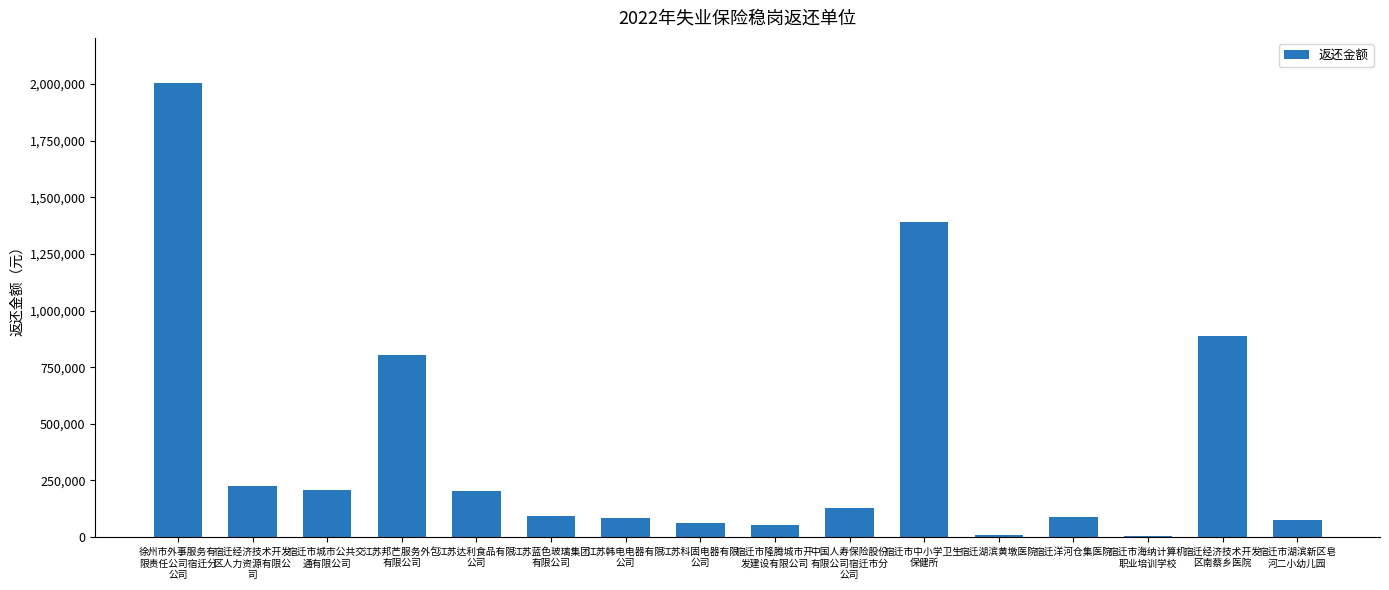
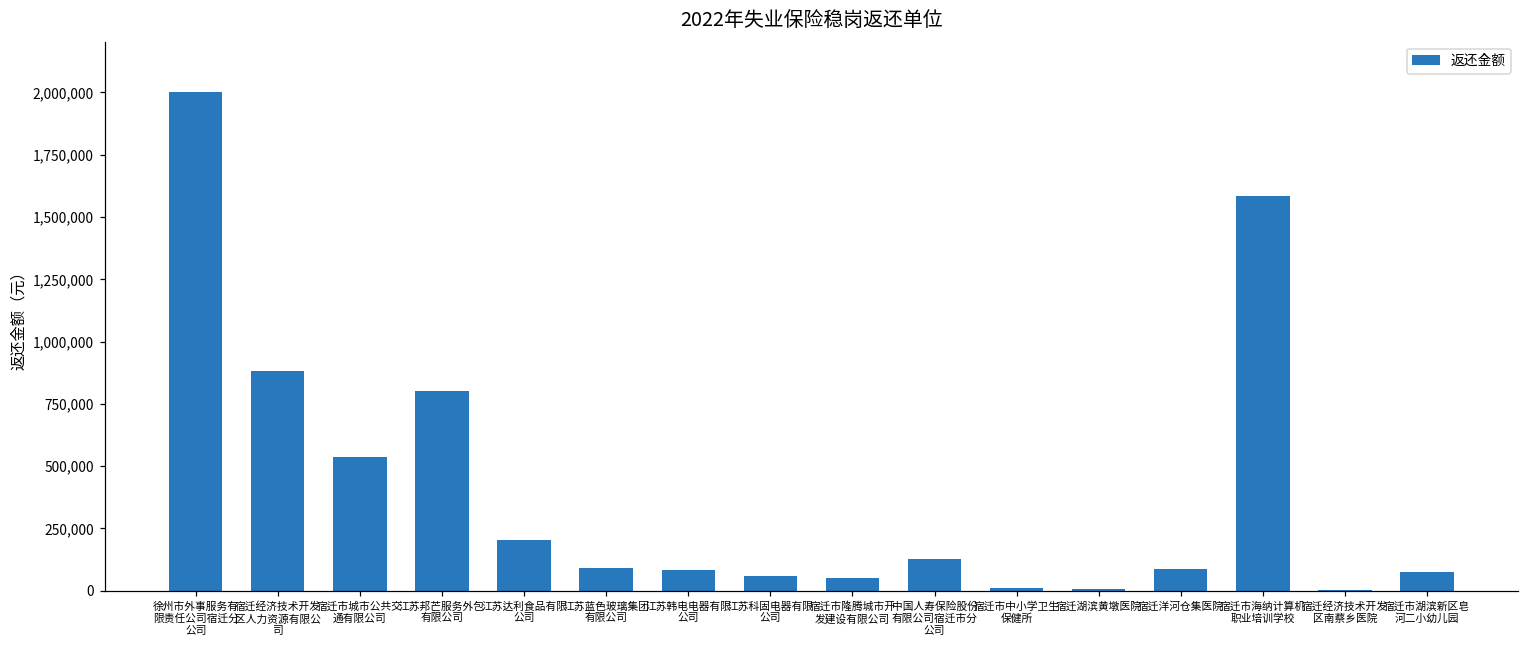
  {
    "徐州市外事服务有 限责任公司宿迁分 公司": "2,000,000",
-   "宿迁经济技术开发 区人力资源有限公 司": "220,000",
-   "宿迁市城市公共交 通有限公司": "210,000",
+   "宿迁经济技术开发 区人力资源有限公 司": "880,000",
+   "宿迁市城市公共交 通有限公司": "540,000",
    "江苏邦芒服务外包 有限公司": "800,000",
    "江苏达利食品有限 公司": "200,000",
    "江苏蓝色玻璃集团 有限公司": "90,000",
    "江苏韩电电器有限 公司": "80,000",
    "江苏科固电器有限 公司": "60,000",
    "宿迁市隆腾城市开 发建设有限公司": "50,000",
    "中国人寿保险股份 有限公司宿迁市分 公司": "130,000",
-   "宿迁市中小学卫生 保健所": "1,390,000",
+   "宿迁市中小学卫生 保健所": "10,000",
    "宿迁洋河仓集医院": "90,000",
-   "宿迁市海纳计算机 职业培训学校": "10,000",
-   "宿迁经济技术开发 区南蔡乡医院": "890,000",
+   "宿迁市海纳计算机 职业培训学校": "1,580,000",
+   "宿迁经济技术开发 区南蔡乡医院": "0",
    "宿迁市湖滨新区皂 河二小幼儿园": "70,000"
  }
